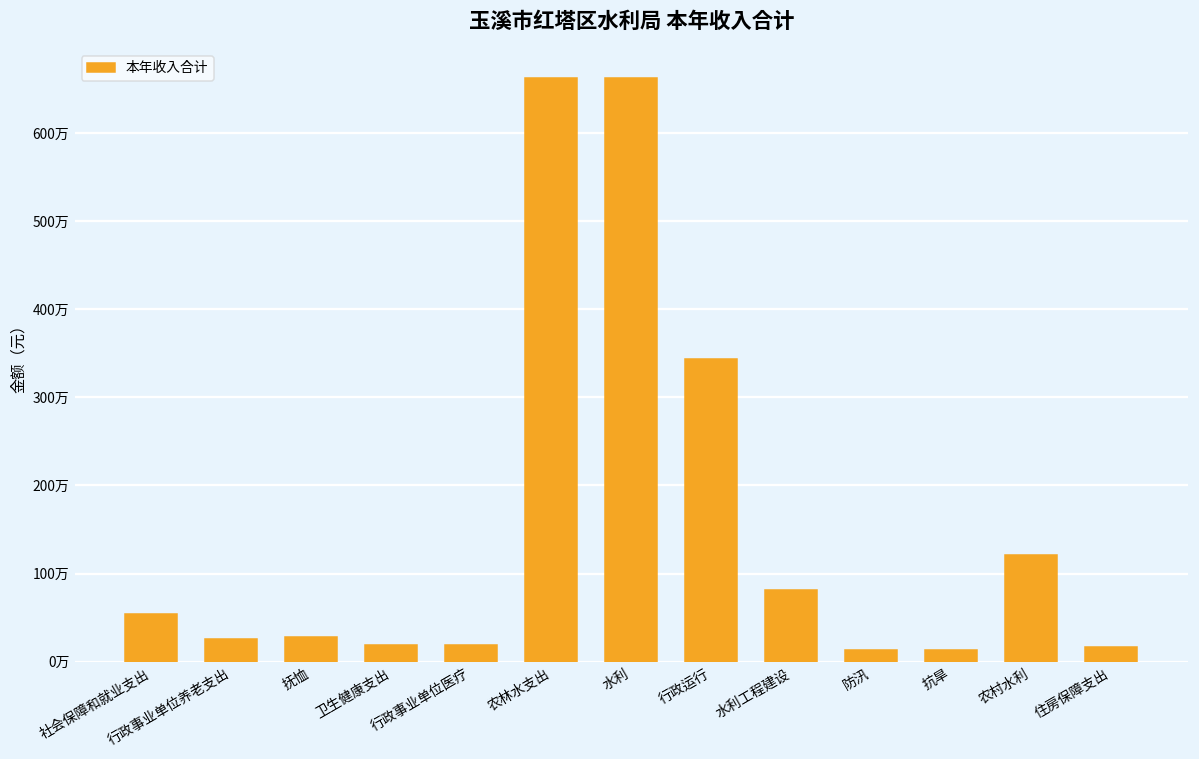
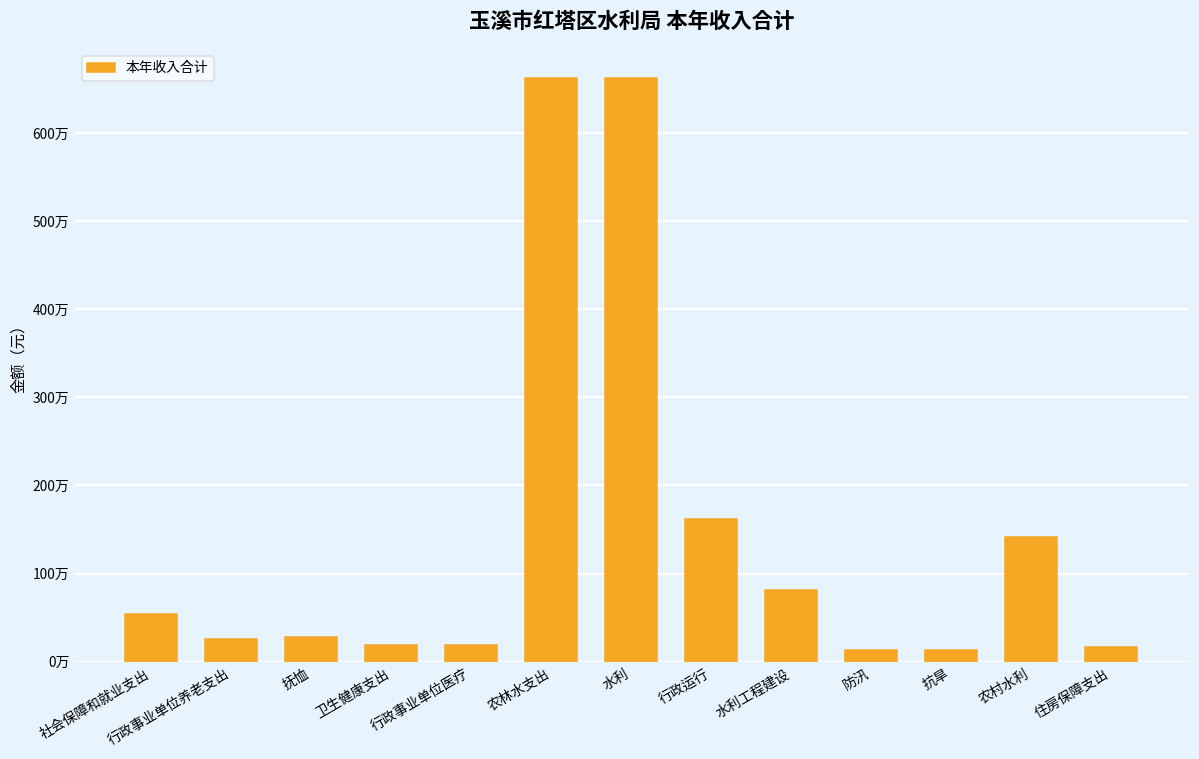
  {
    "社会保障和就业支出": "50万",
    "行政事业单位养老支出": "30万",
    "抚恤": "30万",
    "卫生健康支出": "20万",
    "行政事业单位医疗": "20万",
    "农林水支出": "660万",
    "水利": "660万",
-   "行政运行": "340万",
+   "行政运行": "160万",
    "水利工程建设": "80万",
    "防汛": "10万",
    "抗旱": "10万",
-   "农村水利": "120万",
+   "农村水利": "140万",
    "住房保障支出": "20万"
  }
